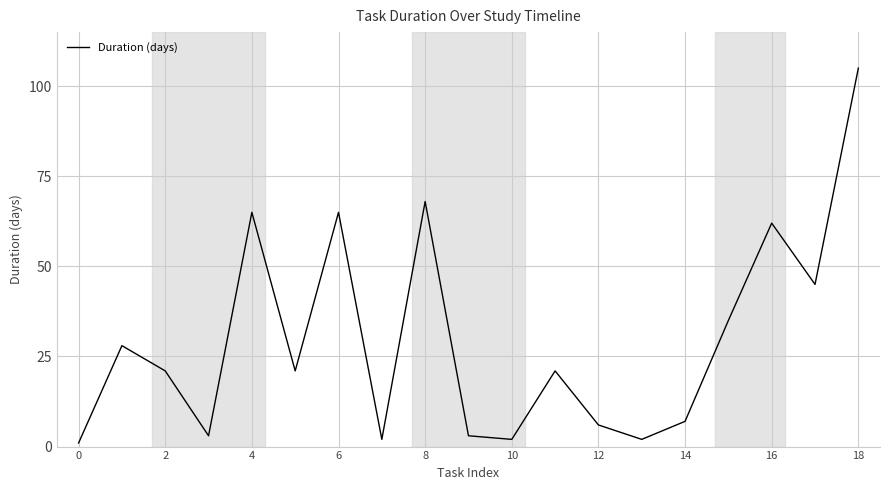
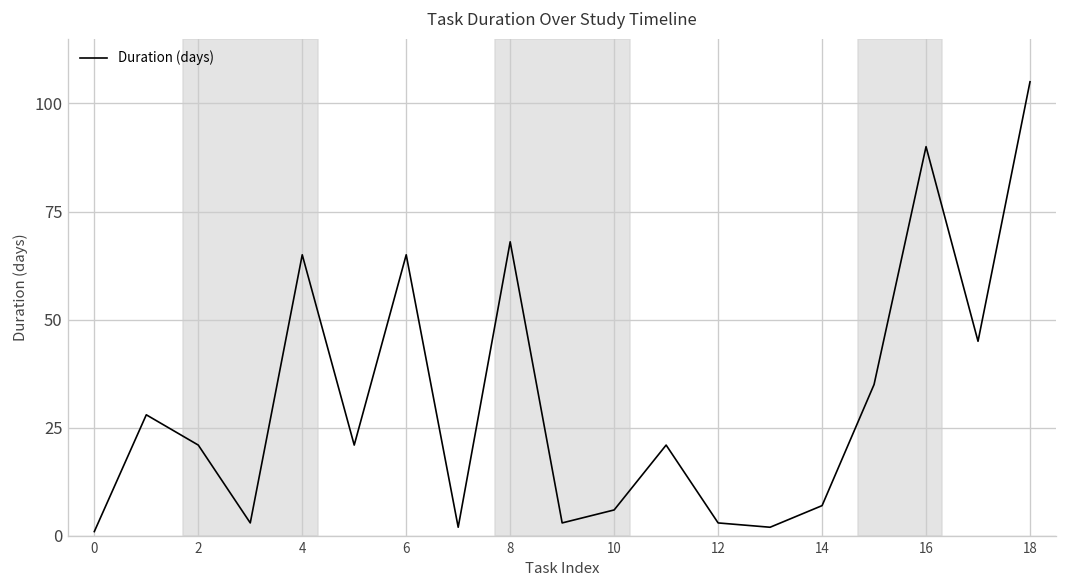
  {
    "0": 1,
    "2": 21,
    "4": 65,
    "6": 65,
    "8": 68,
-   "10": 2,
-   "12": 6,
+   "10": 6,
+   "12": 3,
    "14": 7,
-   "16": 62,
+   "16": 90,
    "18": 105
  }
